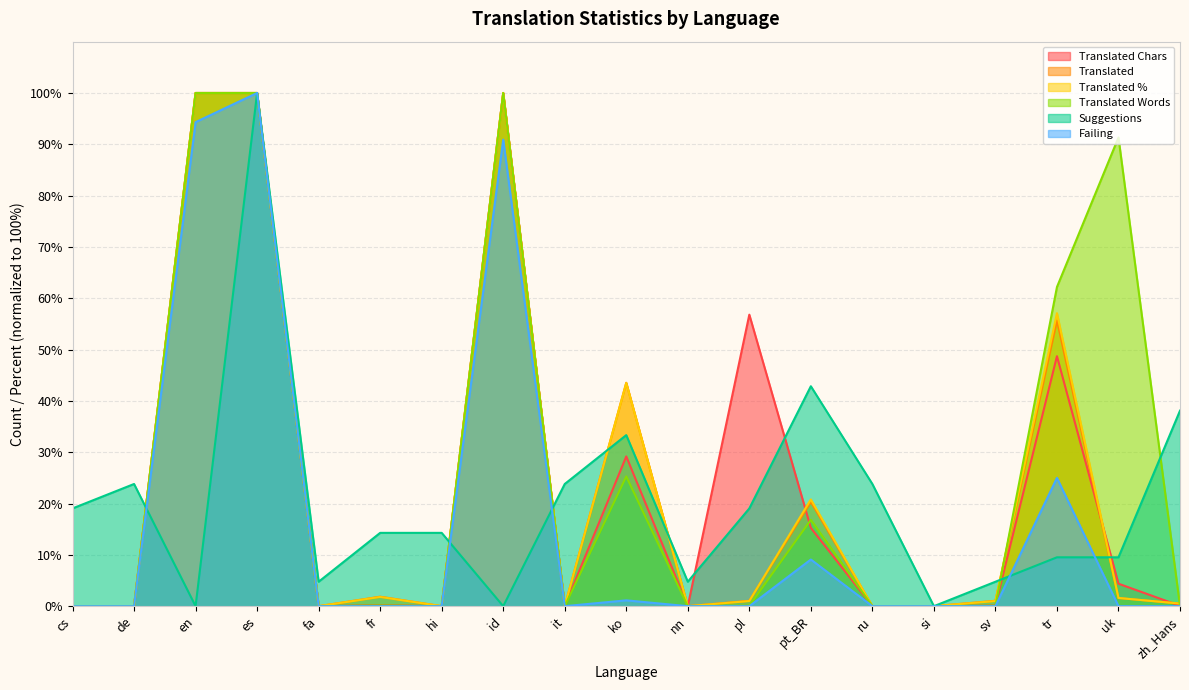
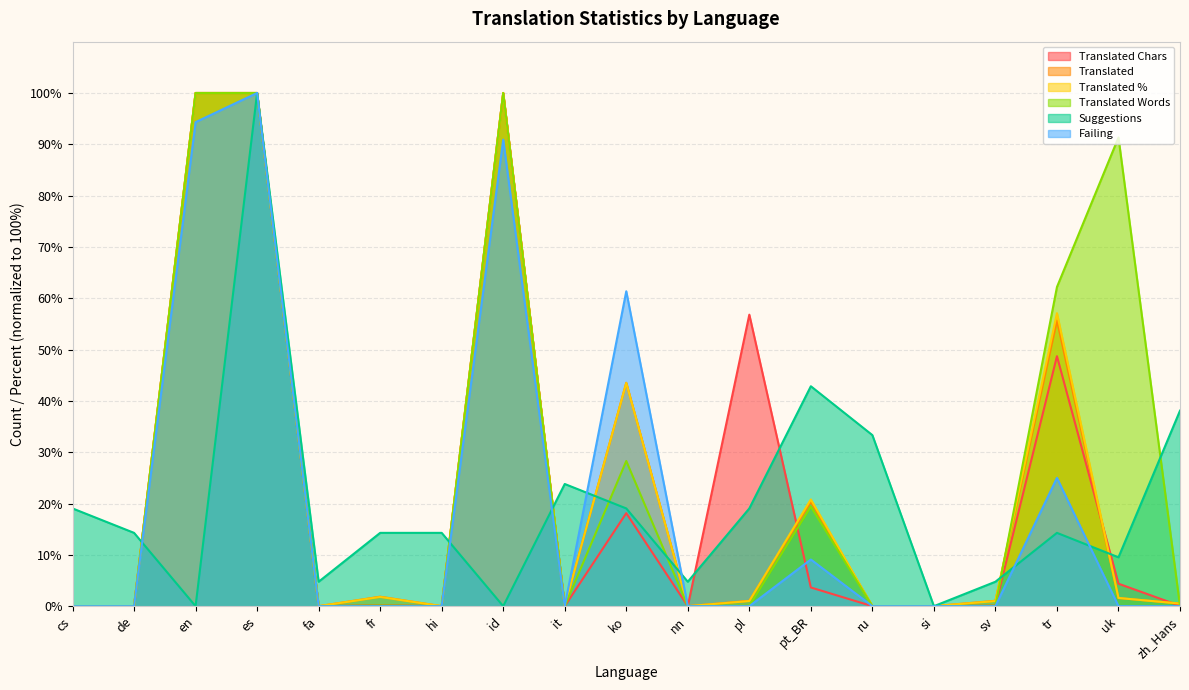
  {
    "Translated Chars": {
-     "ko": "29%",
+     "ko": "18%",
      "pl": "57%",
-     "pt_BR": "15%",
+     "pt_BR": "4%",
      "tr": "49%",
      "uk": "4%"
    },
    "Translated Words": {
-     "ko": "25%",
-     "pt_BR": "17%",
+     "ko": "28%",
+     "pt_BR": "19%",
      "tr": "62%"
    },
    "Suggestions": {
      "cs": "19%",
-     "de": "24%",
+     "de": "14%",
      "en": "0%",
      "fa": "5%",
      "fr": "14%",
      "hi": "14%",
      "id": "0%",
      "it": "24%",
-     "ko": "33%",
+     "ko": "19%",
      "nn": "5%",
      "pl": "19%",
      "pt_BR": "43%",
-     "ru": "24%",
+     "ru": "33%",
      "sv": "5%",
-     "tr": "10%",
+     "tr": "14%",
      "uk": "10%",
      "zh_Hans": "38%"
    },
    "Failing": {
      "en": "94%",
      "id": "91%",
-     "ko": "1%",
+     "ko": "61%",
      "pt_BR": "9%",
      "tr": "25%",
      "uk": "0%"
    }
  }
